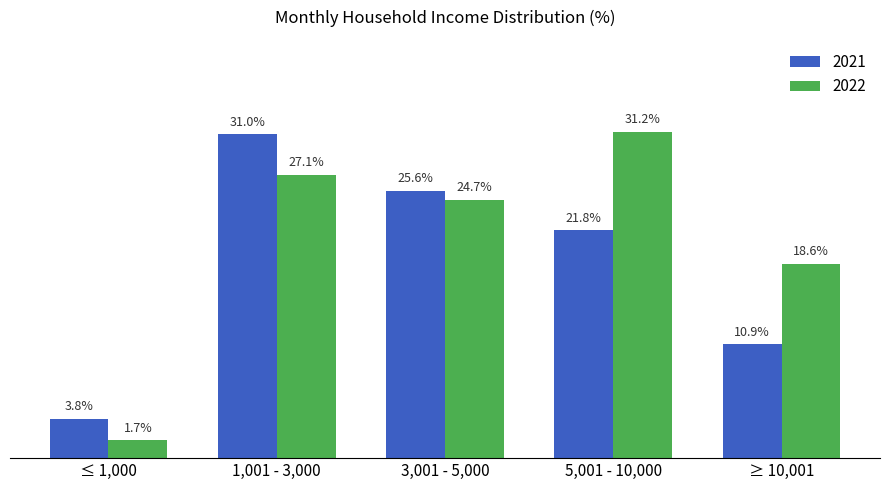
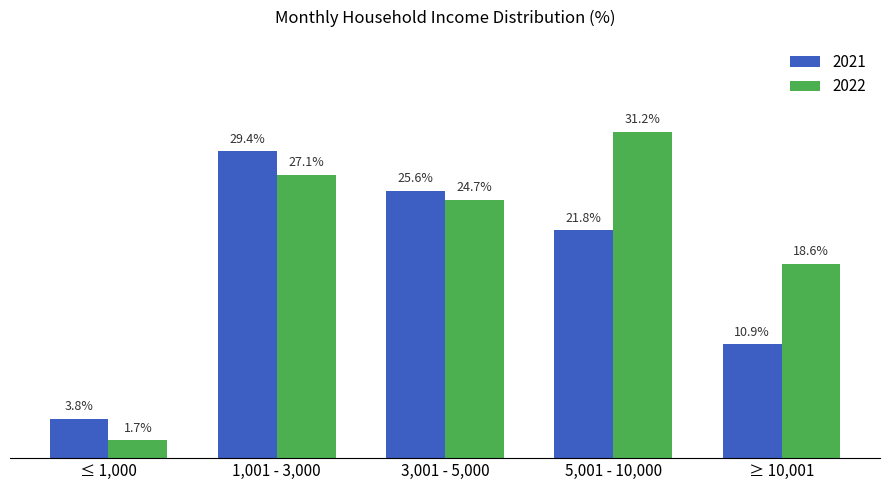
  {
    "2021": {
      "≤ 1,000": "3.8%",
-     "1,001 - 3,000": "31.0%",
+     "1,001 - 3,000": "29.4%",
      "3,001 - 5,000": "25.6%",
      "5,001 - 10,000": "21.8%",
      "≥ 10,001": "10.9%"
    },
    "2022": {
      "≤ 1,000": "1.7%",
      "1,001 - 3,000": "27.1%",
      "3,001 - 5,000": "24.7%",
      "5,001 - 10,000": "31.2%",
      "≥ 10,001": "18.6%"
    }
  }
